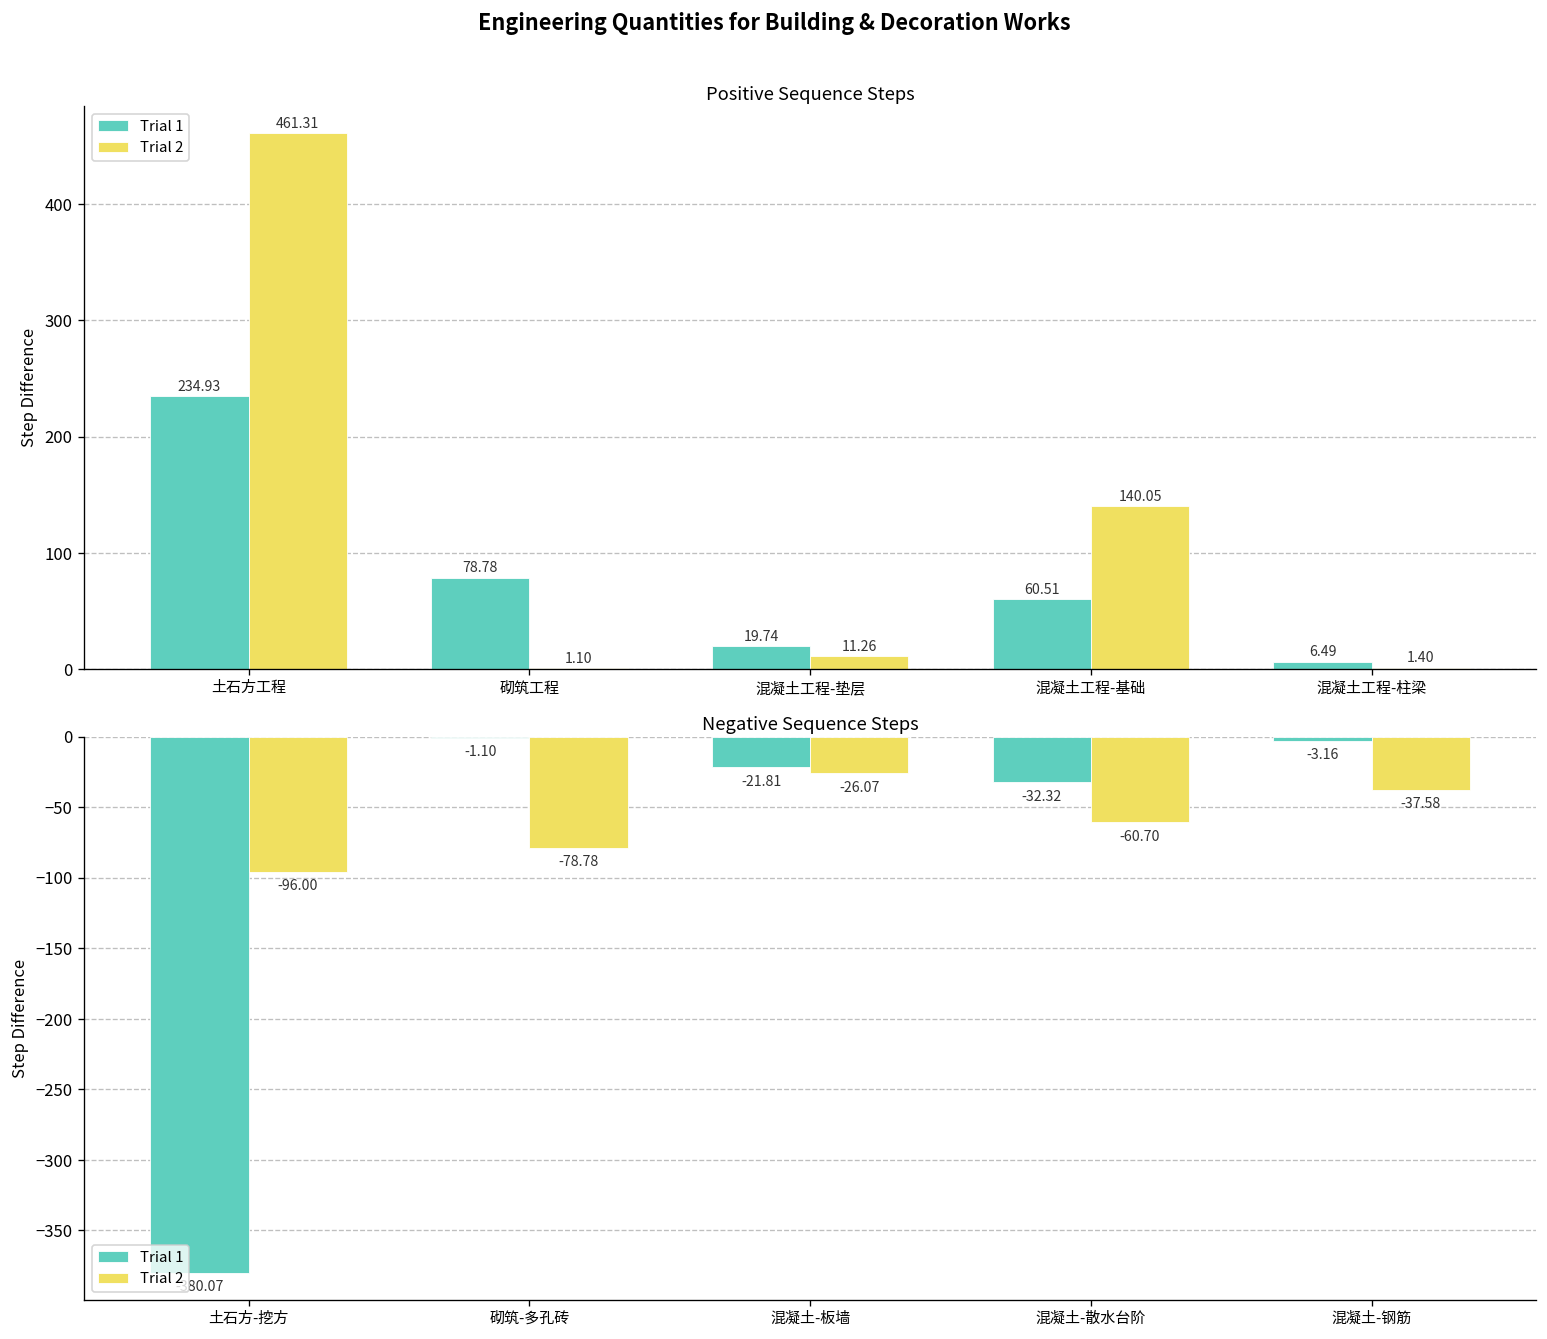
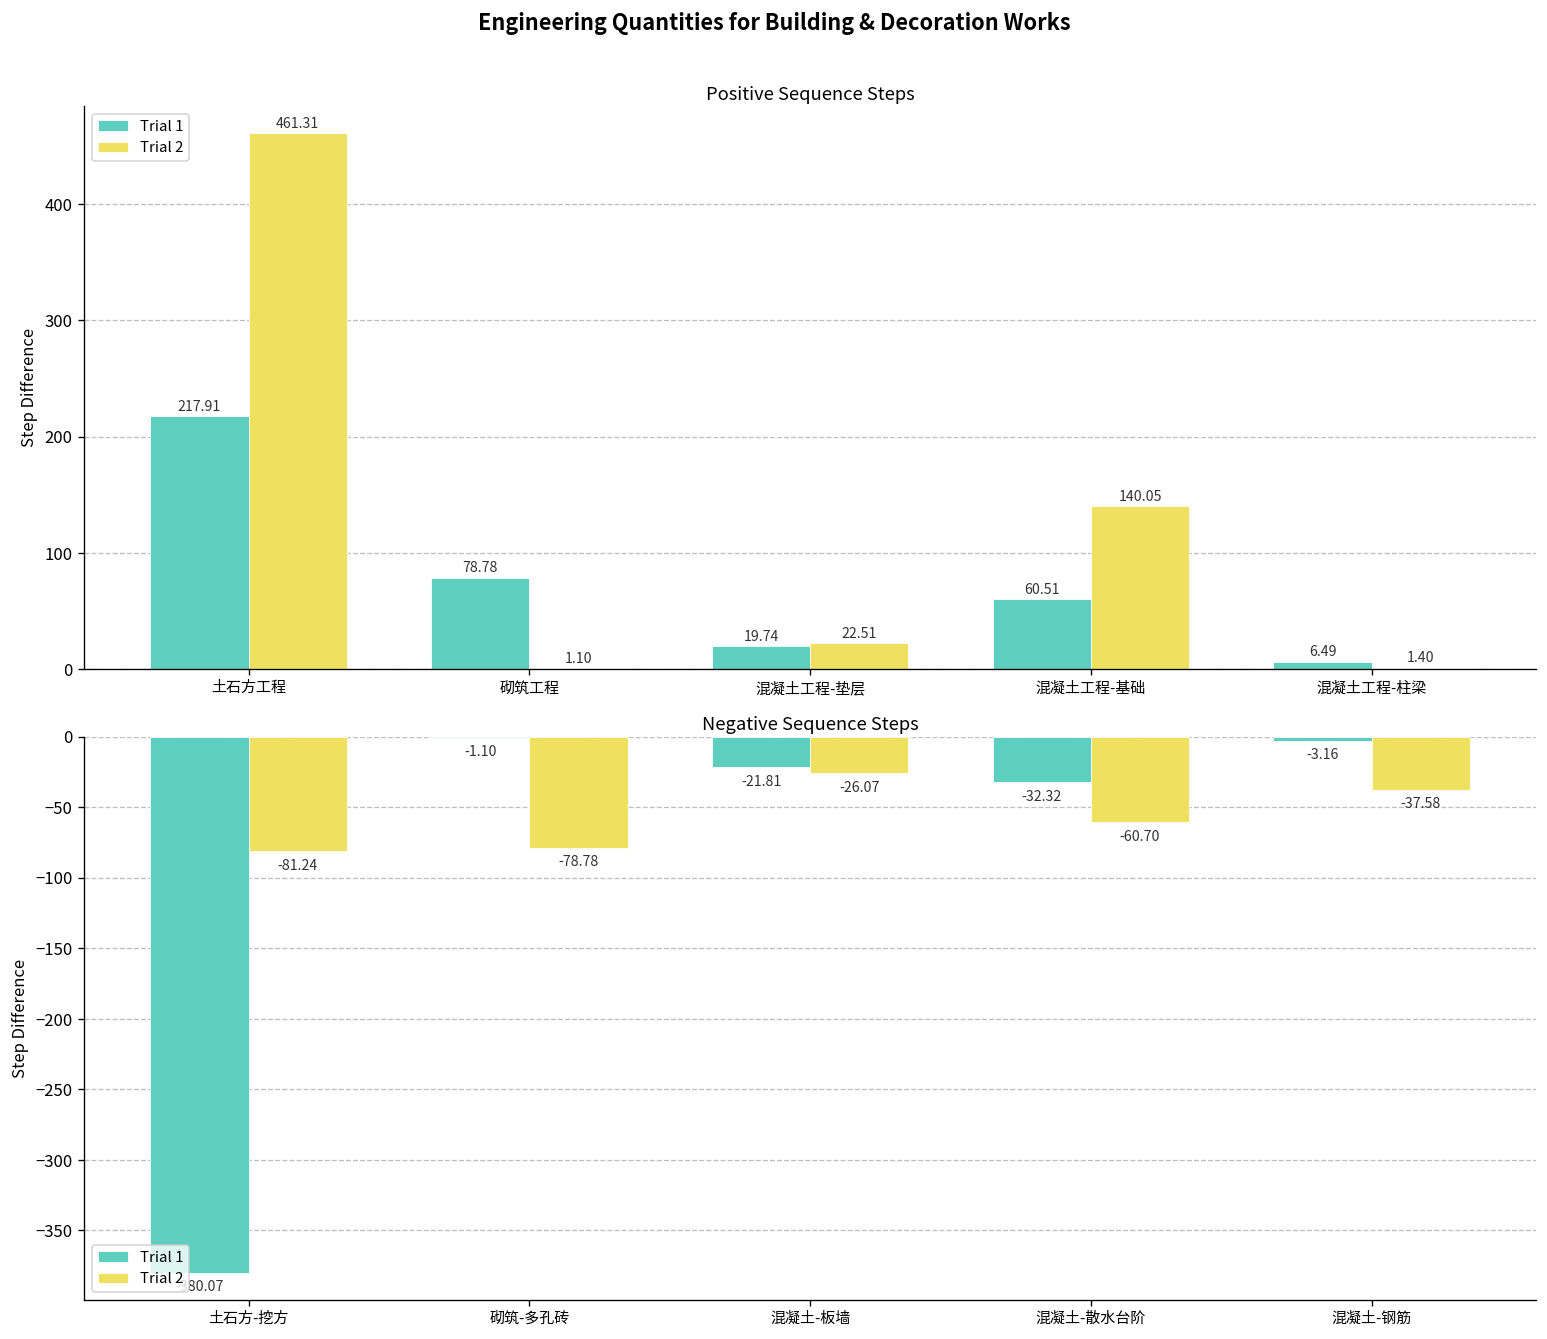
  {
    "Positive Sequence Steps": {
      "Trial 1": {
-       "土石方工程": 234.93,
+       "土石方工程": 217.91,
        "砌筑工程": 78.78,
        "混凝土工程-垫层": 19.74,
        "混凝土工程-基础": 60.51,
        "混凝土工程-柱梁": 6.49
      },
      "Trial 2": {
        "土石方工程": 461.31,
        "砌筑工程": 1.10,
-       "混凝土工程-垫层": 11.26,
+       "混凝土工程-垫层": 22.51,
        "混凝土工程-基础": 140.05,
        "混凝土工程-柱梁": 1.40
      }
    },
    "Negative Sequence Steps": {
      "Trial 1": {
        "砌筑-多孔砖": -1.10,
        "混凝土-板墙": -21.81,
        "混凝土-散水台阶": -32.32,
        "混凝土-钢筋": -3.16
      },
      "Trial 2": {
-       "土石方-挖方": -96.00,
+       "土石方-挖方": -81.24,
        "砌筑-多孔砖": -78.78,
        "混凝土-板墙": -26.07,
        "混凝土-散水台阶": -60.70,
        "混凝土-钢筋": -37.58
      }
    }
  }
